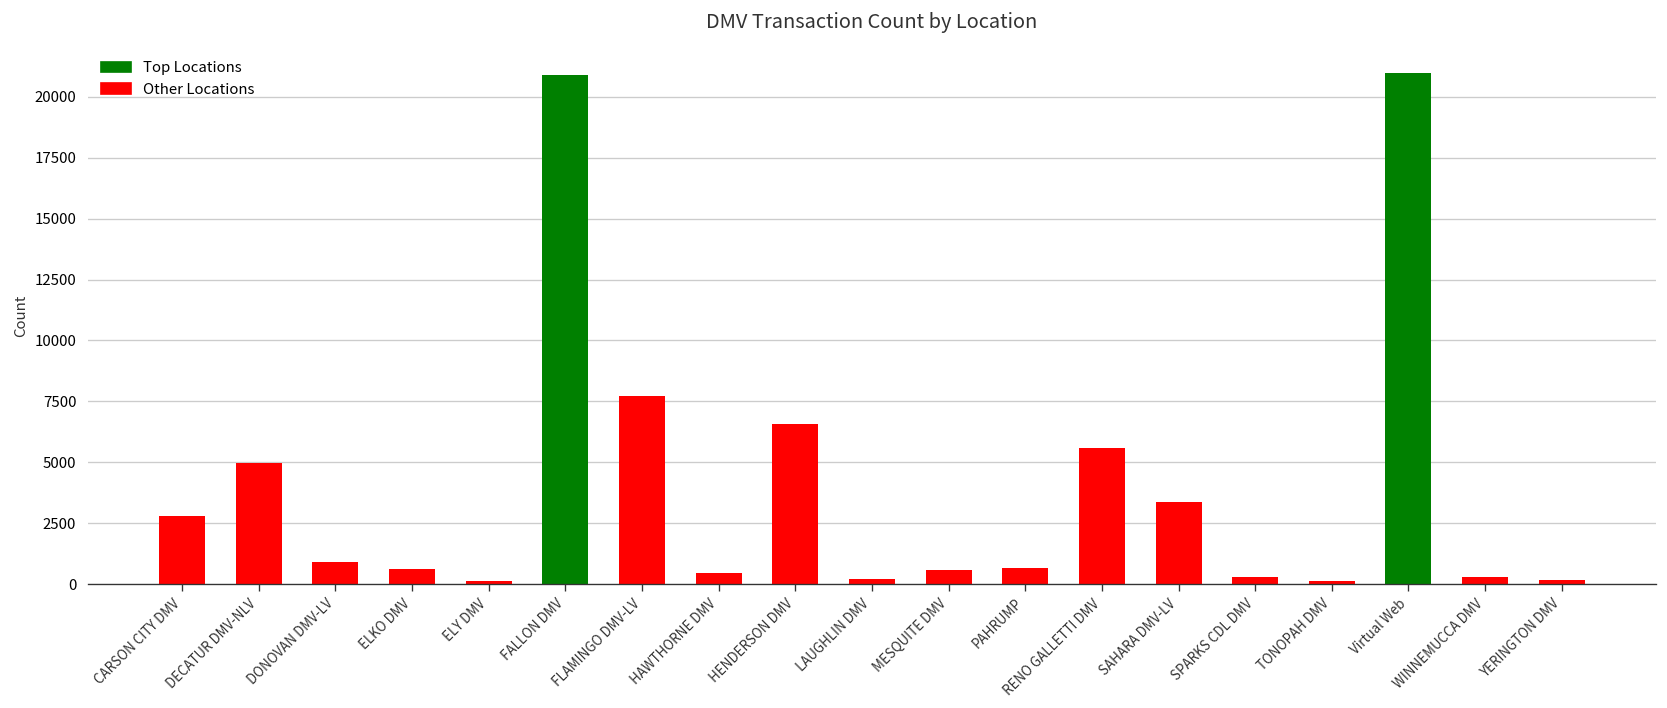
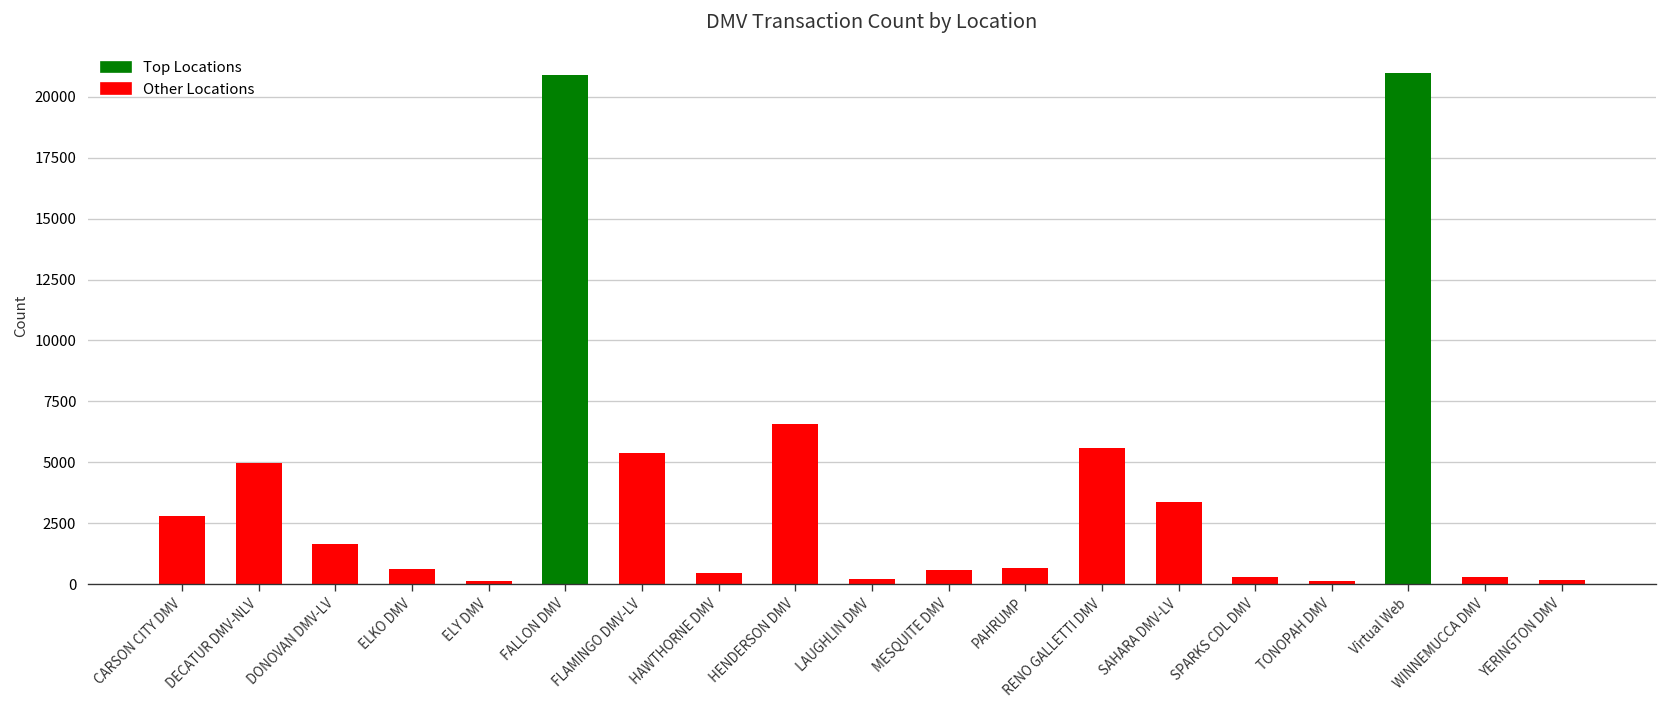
  {
    "CARSON CITY DMV": 2800,
    "DECATUR DMV-NLV": 5000,
-   "DONOVAN DMV-LV": 900,
+   "DONOVAN DMV-LV": 1700,
    "ELKO DMV": 600,
    "FALLON DMV": 20900,
-   "FLAMINGO DMV-LV": 7700,
+   "FLAMINGO DMV-LV": 5400,
    "HAWTHORNE DMV": 500,
    "HENDERSON DMV": 6600,
    "LAUGHLIN DMV": 200,
    "MESQUITE DMV": 600,
    "PAHRUMP": 700,
    "RENO GALLETTI DMV": 5600,
    "SAHARA DMV-LV": 3400,
    "SPARKS CDL DMV": 300,
    "Virtual Web": 21000,
    "WINNEMUCCA DMV": 300,
    "YERINGTON DMV": 200
  }
